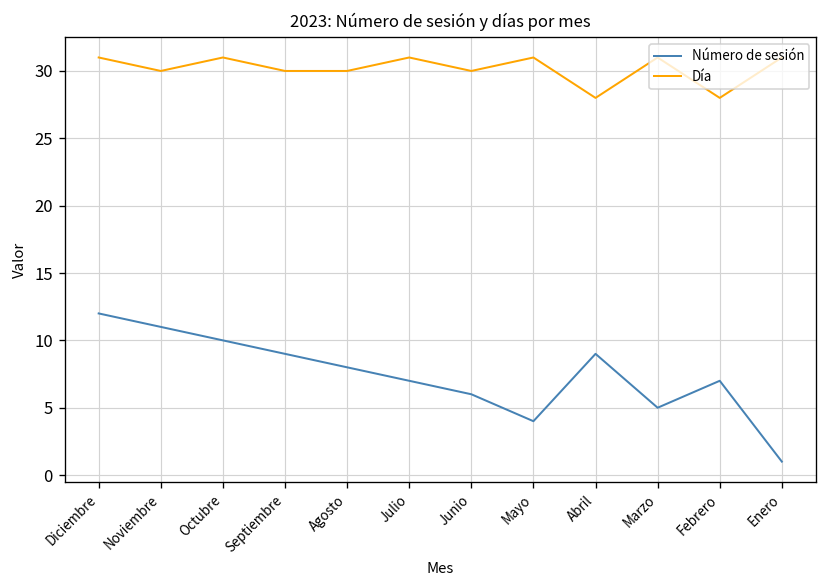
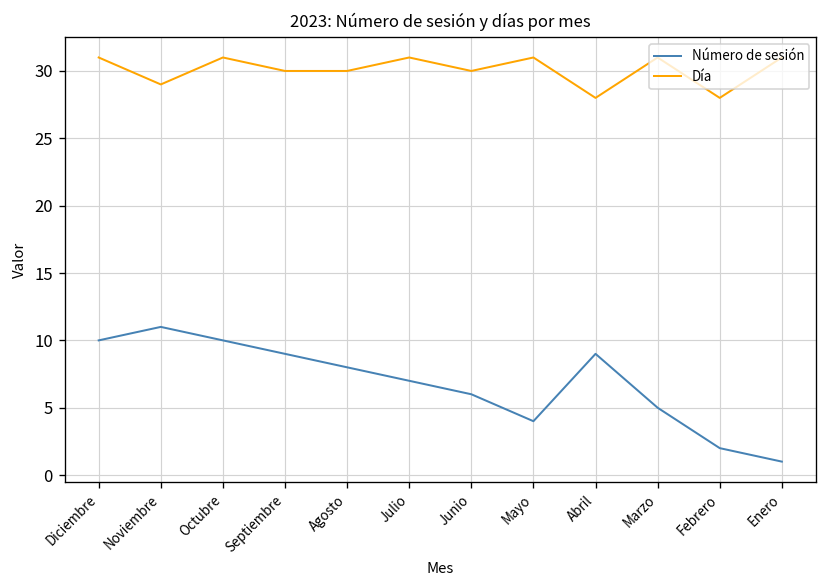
  {
    "Número de sesión": {
-     "Diciembre": 12,
+     "Diciembre": 10,
      "Noviembre": 11,
      "Octubre": 10,
      "Septiembre": 9,
      "Agosto": 8,
      "Julio": 7,
      "Junio": 6,
      "Mayo": 4,
      "Abril": 9,
      "Marzo": 5,
-     "Febrero": 7,
+     "Febrero": 2,
      "Enero": 1
    },
    "Día": {
      "Diciembre": 31,
-     "Noviembre": 30,
+     "Noviembre": 29,
      "Octubre": 31,
      "Septiembre": 30,
      "Agosto": 30,
      "Julio": 31,
      "Junio": 30,
      "Mayo": 31,
      "Abril": 28,
      "Febrero": 28
    }
  }
